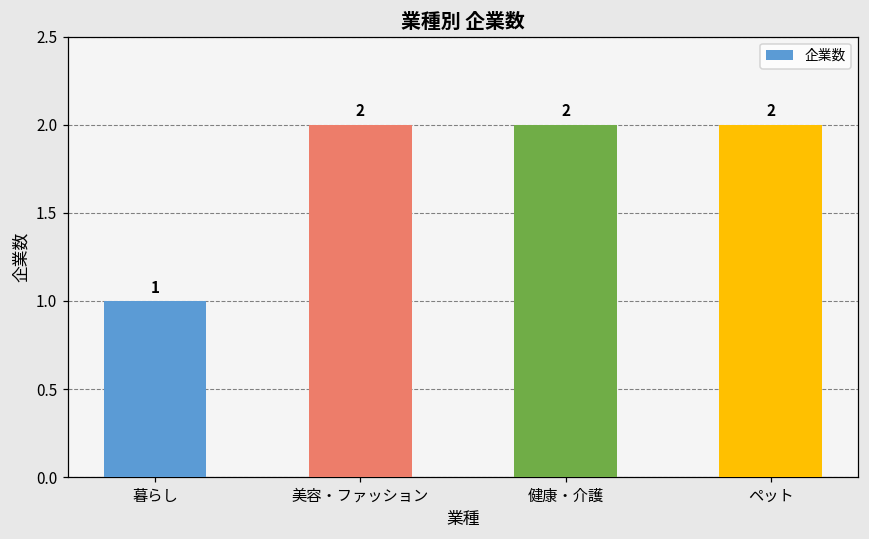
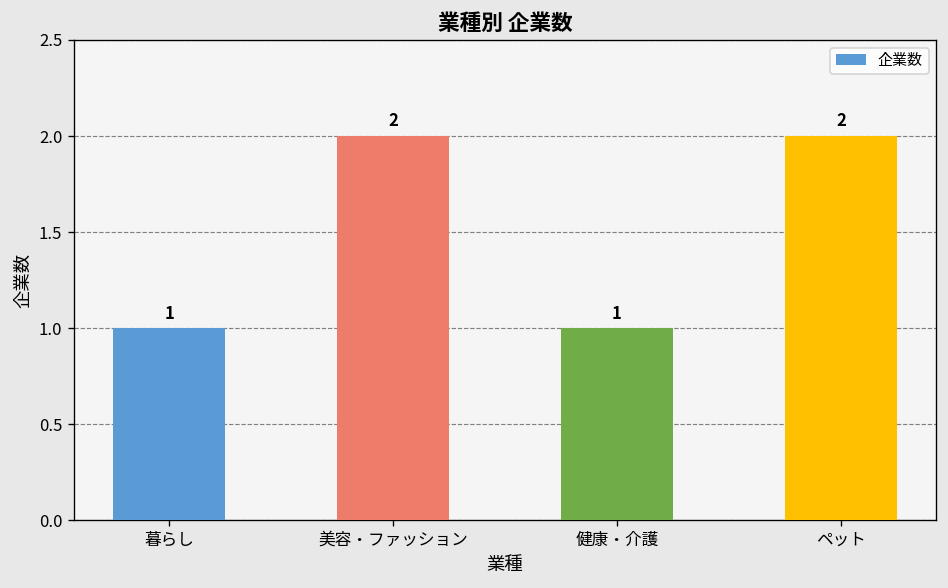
  {
    "暮らし": 1,
    "美容・ファッション": 2,
-   "健康・介護": 2,
+   "健康・介護": 1,
    "ペット": 2
  }
